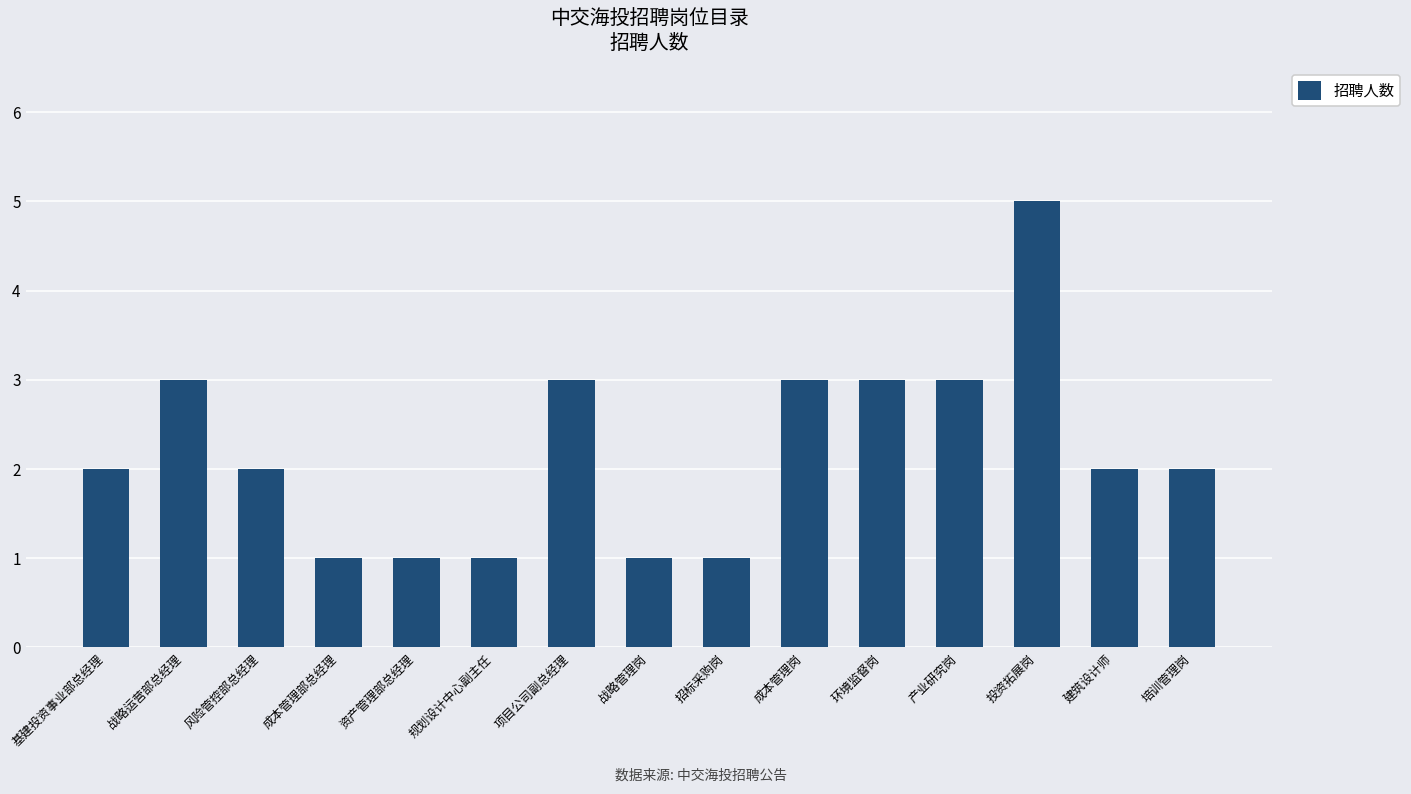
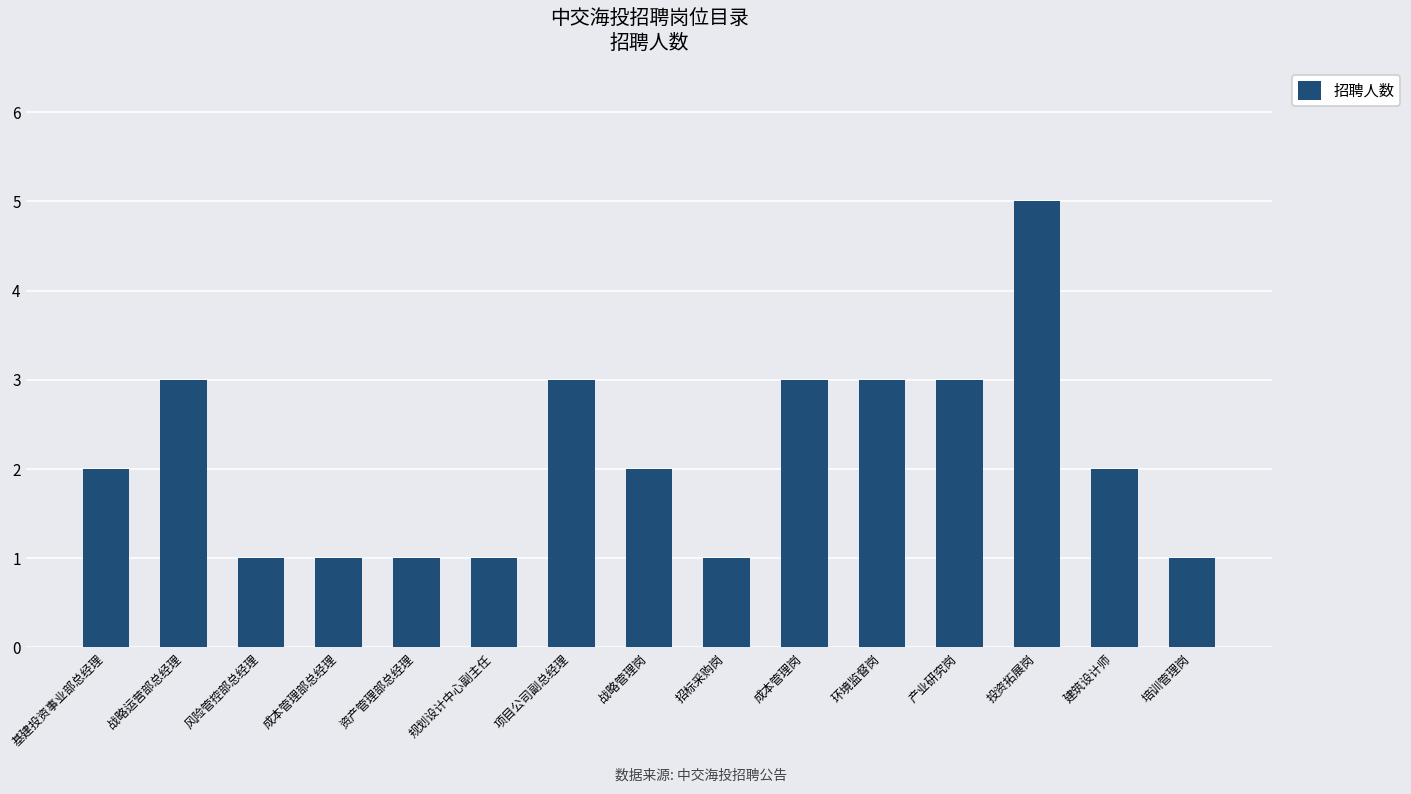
  {
    "基建投资事业部总经理": 2,
    "战略运营部总经理": 3,
-   "风险管控部总经理": 2,
+   "风险管控部总经理": 1,
    "成本管理部总经理": 1,
    "资产管理部总经理": 1,
    "规划设计中心副主任": 1,
    "项目公司副总经理": 3,
-   "战略管理岗": 1,
+   "战略管理岗": 2,
    "招标采购岗": 1,
    "成本管理岗": 3,
    "环境监督岗": 3,
    "产业研究岗": 3,
    "投资拓展岗": 5,
    "建筑设计师": 2,
-   "培训管理岗": 2
+   "培训管理岗": 1
  }
